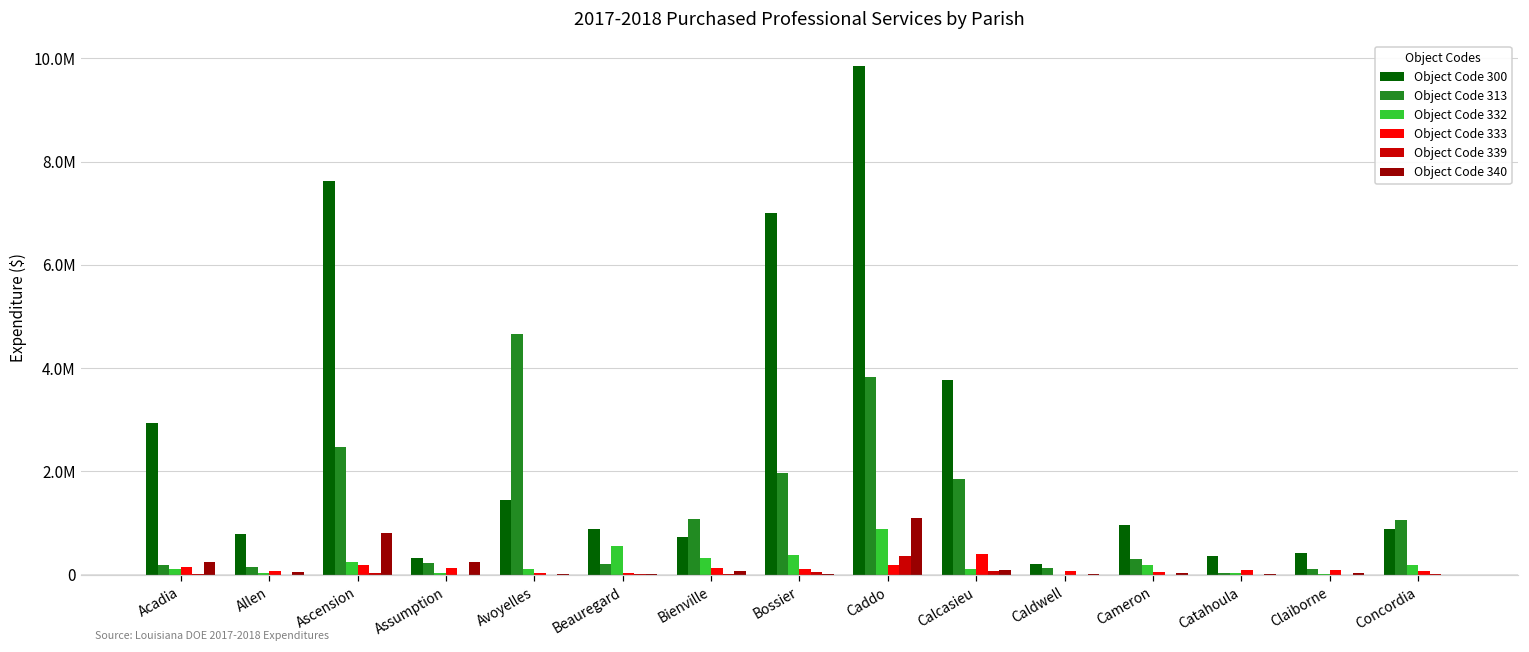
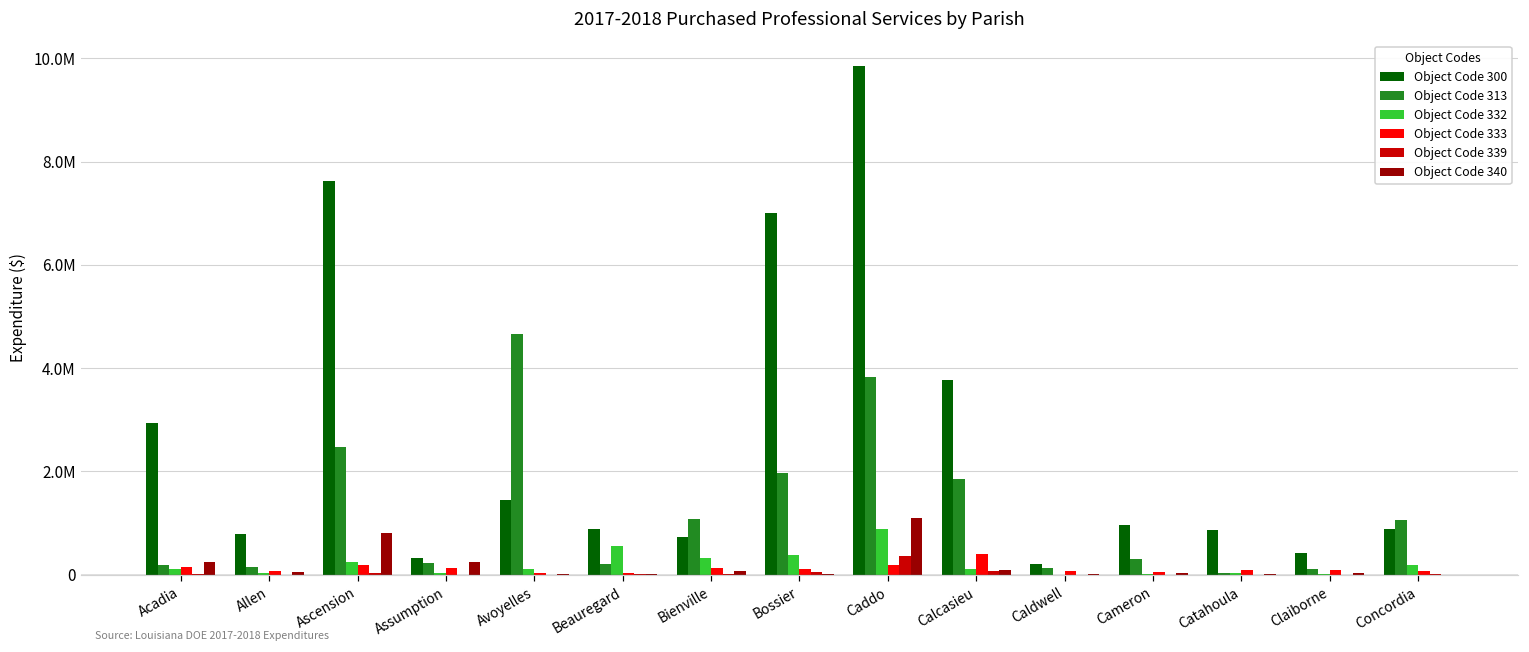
  {
    "Object Code 300": {
      "Acadia": 2900000,
      "Allen": 800000,
      "Ascension": 7600000,
      "Assumption": 300000,
      "Avoyelles": 1400000,
      "Beauregard": 900000,
      "Bienville": 700000,
      "Bossier": 7000000,
      "Caddo": 9900000,
      "Calcasieu": 3800000,
      "Caldwell": 200000,
      "Cameron": 1000000,
-     "Catahoula": 400000,
+     "Catahoula": 900000,
      "Claiborne": 400000,
      "Concordia": 900000
    },
    "Object Code 313": {
      "Acadia": 200000,
      "Allen": 100000,
      "Ascension": 2500000,
      "Assumption": 200000,
      "Avoyelles": 4700000,
      "Beauregard": 200000,
      "Bienville": 1100000,
      "Bossier": 2000000,
      "Caddo": 3800000,
      "Calcasieu": 1900000,
      "Caldwell": 100000,
      "Cameron": 300000,
      "Claiborne": 100000,
      "Concordia": 1100000
    },
    "Object Code 332": {
      "Acadia": 100000,
      "Ascension": 200000,
      "Avoyelles": 100000,
      "Beauregard": 600000,
      "Bienville": 300000,
      "Bossier": 400000,
      "Caddo": 900000,
      "Calcasieu": 100000,
      "Caldwell": 0,
-     "Cameron": 200000,
+     "Cameron": 0,
      "Concordia": 200000
    }
  }
